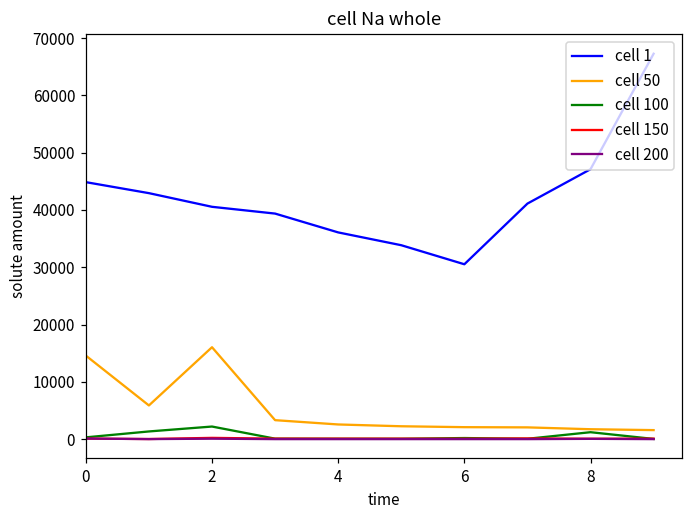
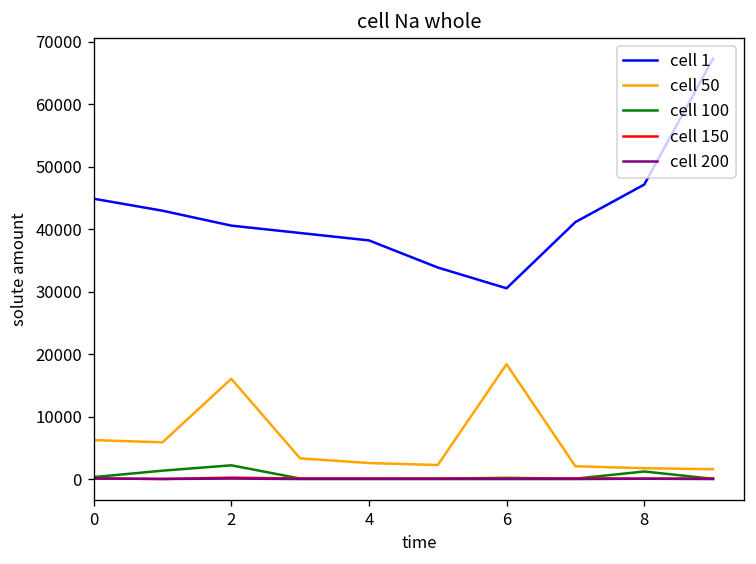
  {
    "cell 1": {
      "0": 45000,
      "2": 41000,
-     "4": 36000,
+     "4": 38000,
      "6": 31000,
      "8": 47000
    },
    "cell 50": {
-     "0": 15000,
+     "0": 6000,
      "2": 16000,
      "4": 3000,
-     "6": 2000,
+     "6": 18000,
      "8": 2000
    },
    "cell 100": {
      "2": 2000,
      "8": 1000
    }
  }
